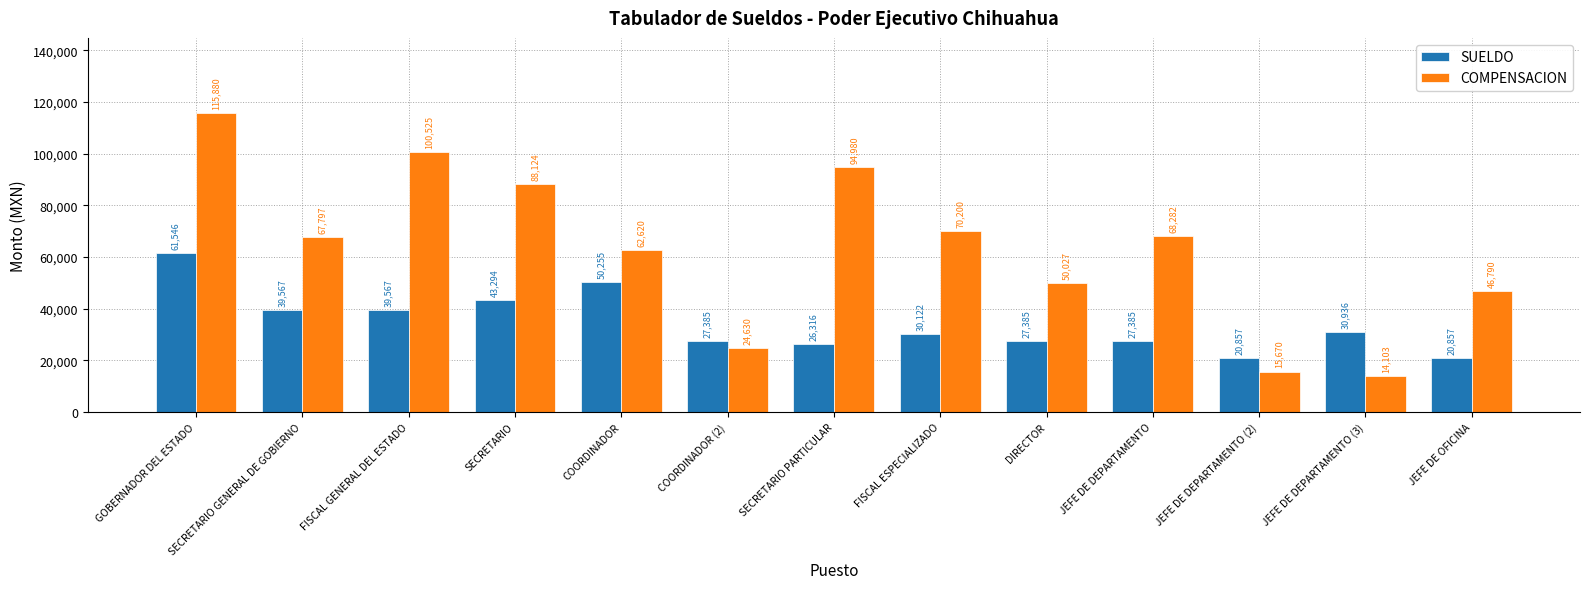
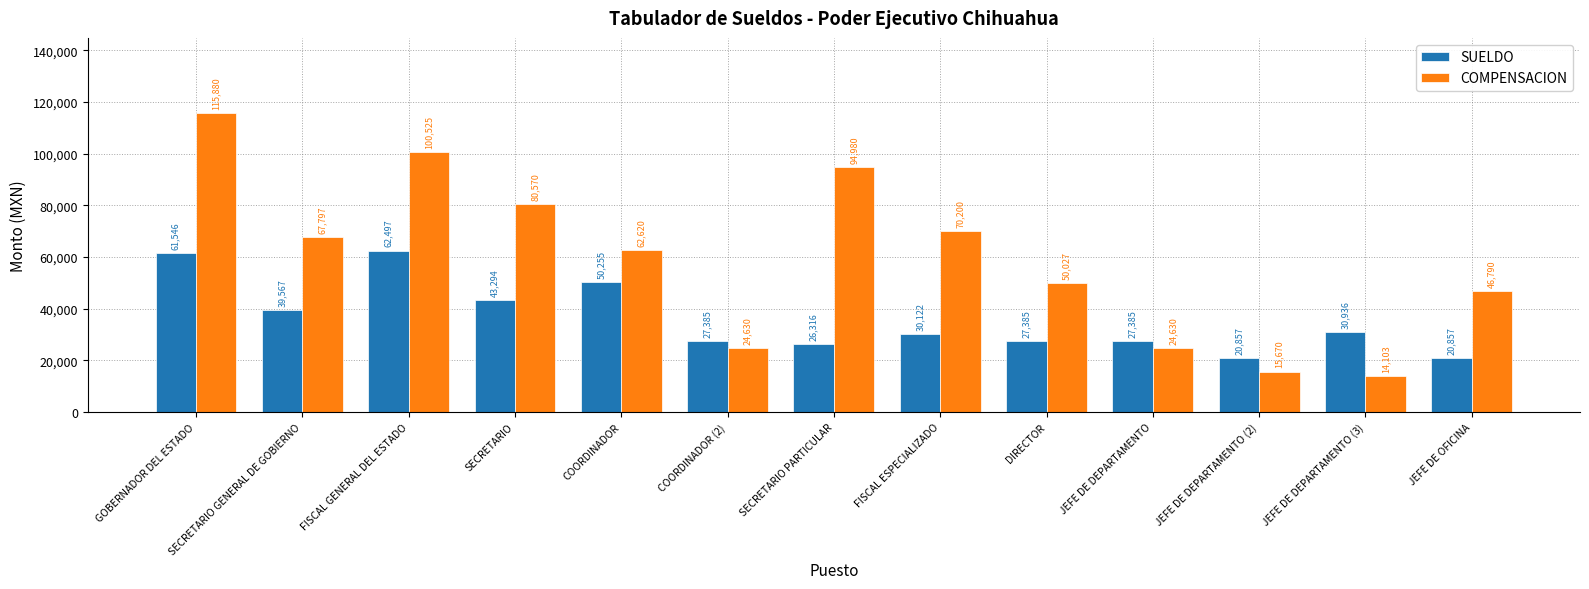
  {
    "SUELDO": {
      "GOBERNADOR DEL ESTADO": "61,546",
      "SECRETARIO GENERAL DE GOBIERNO": "39,567",
-     "FISCAL GENERAL DEL ESTADO": "39,567",
+     "FISCAL GENERAL DEL ESTADO": "62,497",
      "SECRETARIO": "43,294",
      "COORDINADOR": "50,255",
      "COORDINADOR (2)": "27,385",
      "SECRETARIO PARTICULAR": "26,316",
      "FISCAL ESPECIALIZADO": "30,122",
      "DIRECTOR": "27,385",
      "JEFE DE DEPARTAMENTO": "27,385",
      "JEFE DE DEPARTAMENTO (2)": "20,857",
      "JEFE DE DEPARTAMENTO (3)": "30,936",
      "JEFE DE OFICINA": "20,857"
    },
    "COMPENSACION": {
      "GOBERNADOR DEL ESTADO": "115,880",
      "SECRETARIO GENERAL DE GOBIERNO": "67,797",
      "FISCAL GENERAL DEL ESTADO": "100,525",
-     "SECRETARIO": "88,124",
+     "SECRETARIO": "80,570",
      "COORDINADOR": "62,620",
      "COORDINADOR (2)": "24,630",
      "SECRETARIO PARTICULAR": "94,980",
      "FISCAL ESPECIALIZADO": "70,200",
      "DIRECTOR": "50,027",
-     "JEFE DE DEPARTAMENTO": "68,282",
+     "JEFE DE DEPARTAMENTO": "24,630",
      "JEFE DE DEPARTAMENTO (2)": "15,670",
      "JEFE DE DEPARTAMENTO (3)": "14,103",
      "JEFE DE OFICINA": "46,790"
    }
  }
